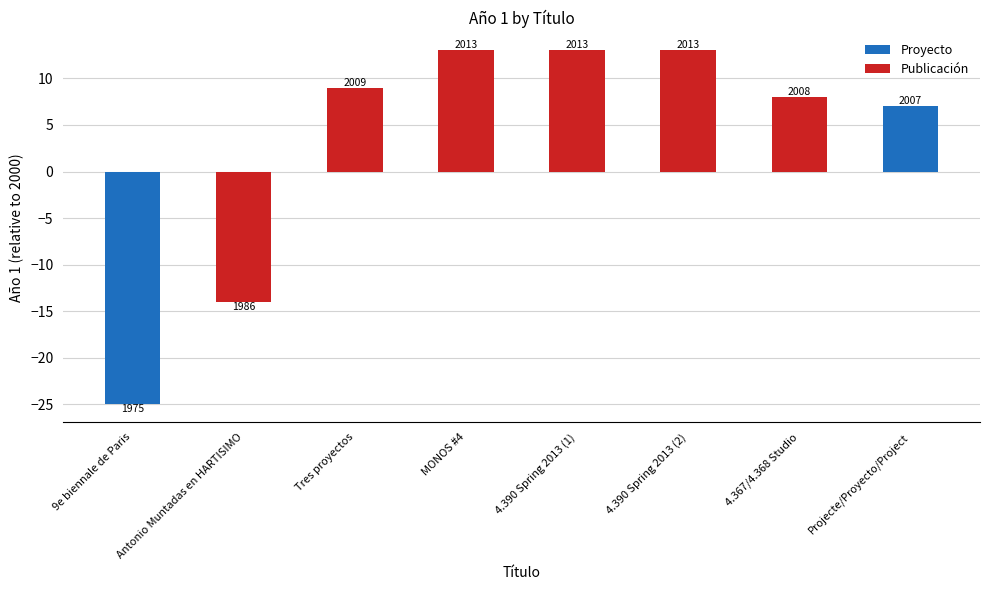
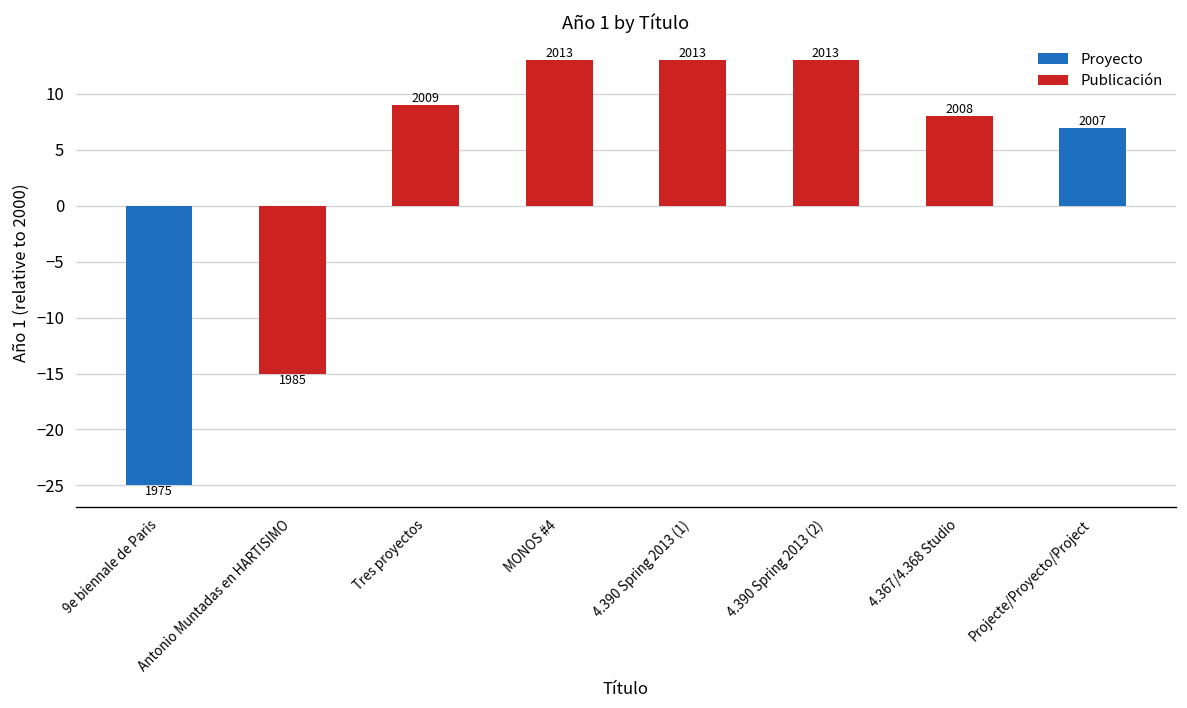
  {
-   "Antonio Muntadas en HARTISIMO": 1986
+   "Antonio Muntadas en HARTISIMO": 1985
  }
